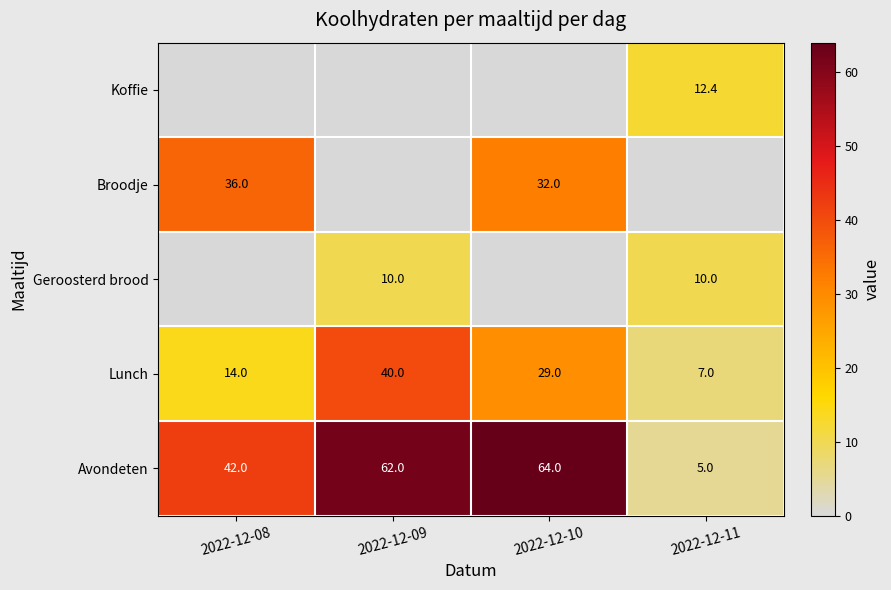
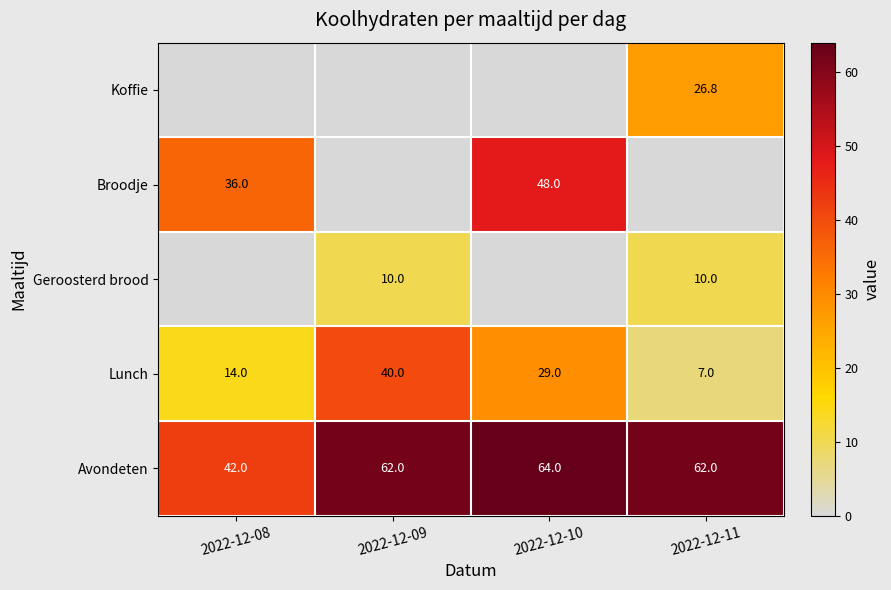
  {
    "Koffie": {
-     "2022-12-11": 12.4
+     "2022-12-11": 26.8
    },
    "Broodje": {
      "2022-12-08": 36.0,
-     "2022-12-10": 32.0
+     "2022-12-10": 48.0
    },
    "Geroosterd brood": {
      "2022-12-09": 10.0,
      "2022-12-11": 10.0
    },
    "Lunch": {
      "2022-12-08": 14.0,
      "2022-12-09": 40.0,
      "2022-12-10": 29.0,
      "2022-12-11": 7.0
    },
    "Avondeten": {
      "2022-12-08": 42.0,
      "2022-12-09": 62.0,
      "2022-12-10": 64.0,
-     "2022-12-11": 5.0
+     "2022-12-11": 62.0
    }
  }
